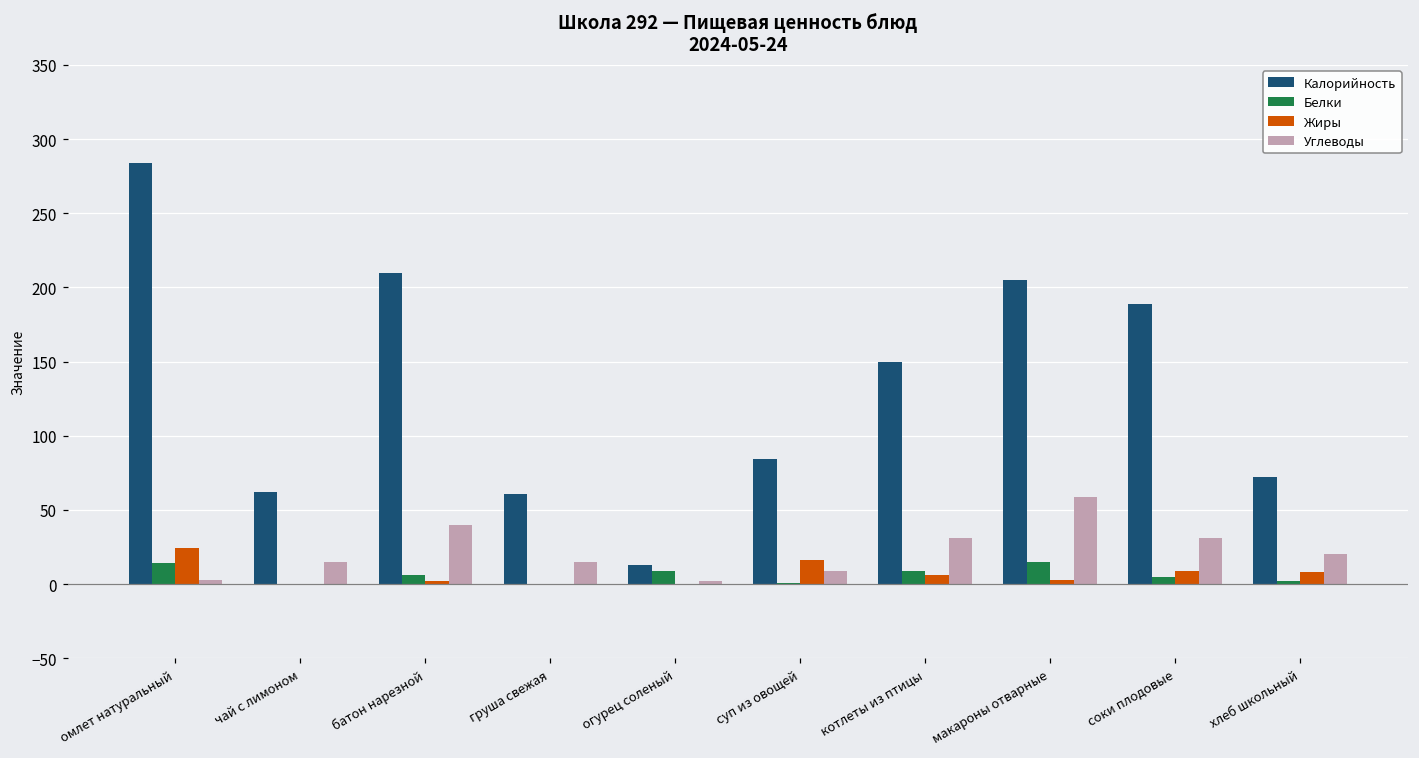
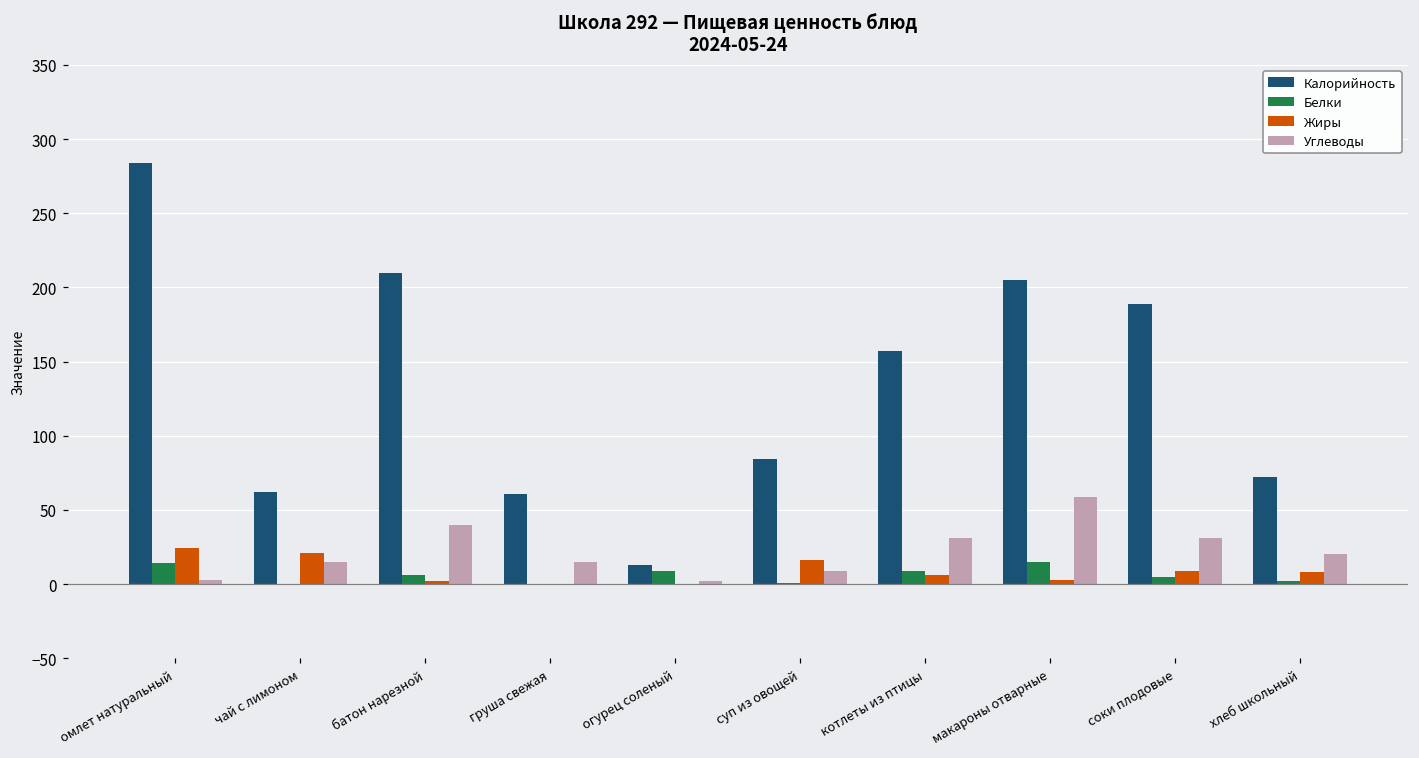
  {
    "Калорийность": {
      "омлет натуральный": 284,
      "чай с лимоном": 62,
      "батон нарезной": 210,
      "груша свежая": 61,
      "огурец соленый": 13,
      "суп из овощей": 84,
-     "котлеты из птицы": 150,
+     "котлеты из птицы": 157,
      "макароны отварные": 205,
      "соки плодовые": 189,
      "хлеб школьный": 72
    },
    "Белки": {
      "омлет натуральный": 14,
      "чай с лимоном": 0,
      "батон нарезной": 6,
      "груша свежая": 0,
      "огурец соленый": 9,
      "котлеты из птицы": 9,
      "макароны отварные": 15,
      "соки плодовые": 5,
      "хлеб школьный": 2
    },
    "Жиры": {
      "омлет натуральный": 24,
-     "чай с лимоном": 0,
+     "чай с лимоном": 21,
      "батон нарезной": 2,
      "груша свежая": 0,
      "огурец соленый": 0,
      "суп из овощей": 16,
      "котлеты из птицы": 6,
      "макароны отварные": 3,
      "соки плодовые": 9,
      "хлеб школьный": 8
    },
    "Углеводы": {
      "омлет натуральный": 3,
      "чай с лимоном": 15,
      "батон нарезной": 40,
      "груша свежая": 15,
      "огурец соленый": 2,
      "суп из овощей": 9,
      "котлеты из птицы": 31,
      "макароны отварные": 59,
      "соки плодовые": 31,
      "хлеб школьный": 20
    }
  }
